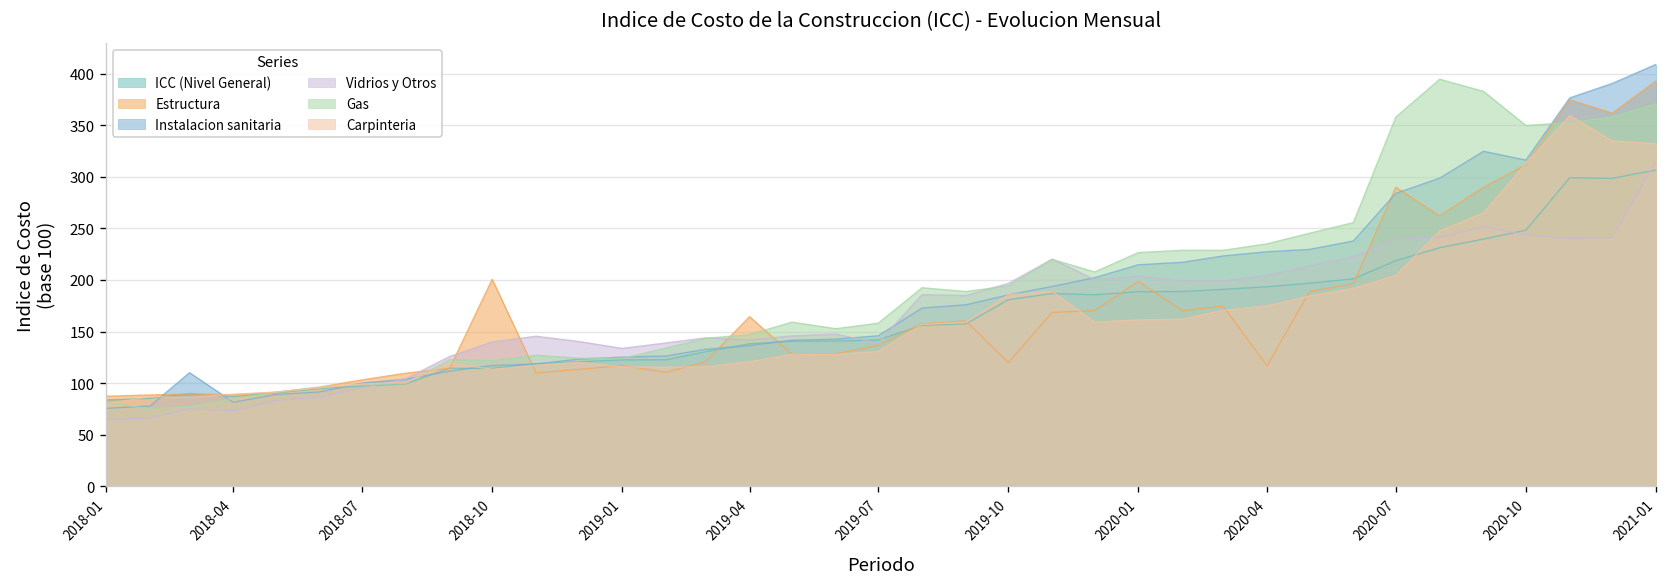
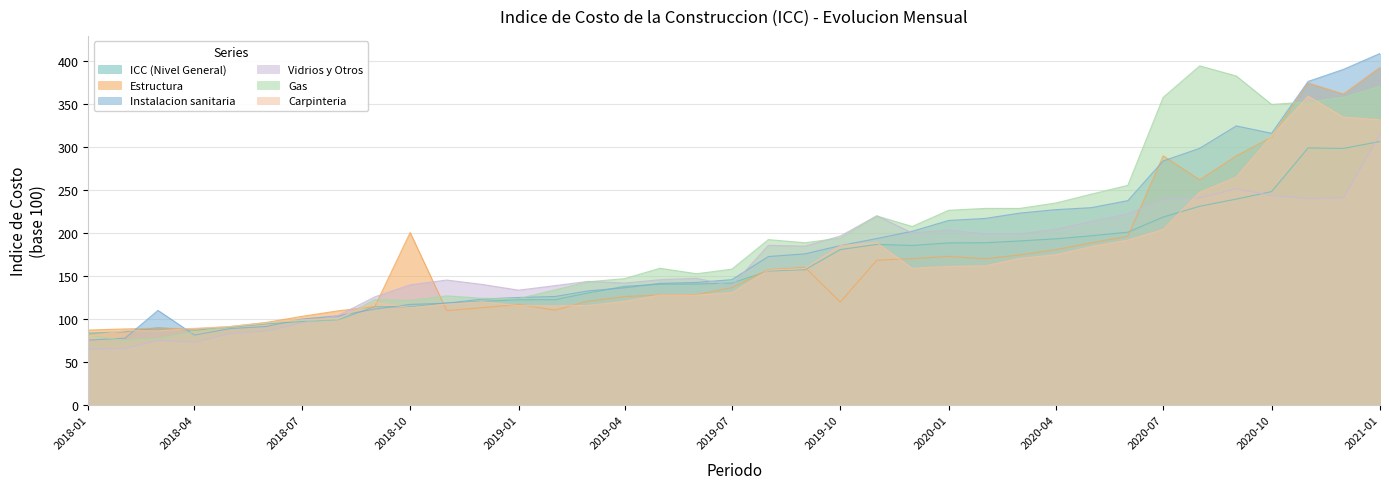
  {
    "Estructura": {
      "2018-01": 90,
      "2018-07": 100,
      "2018-10": 200,
-     "2019-04": 160,
+     "2019-04": 130,
      "2019-10": 120,
-     "2020-01": 200,
-     "2020-04": 120,
+     "2020-01": 170,
+     "2020-04": 180,
      "2020-07": 290,
      "2021-01": 390
    }
  }
